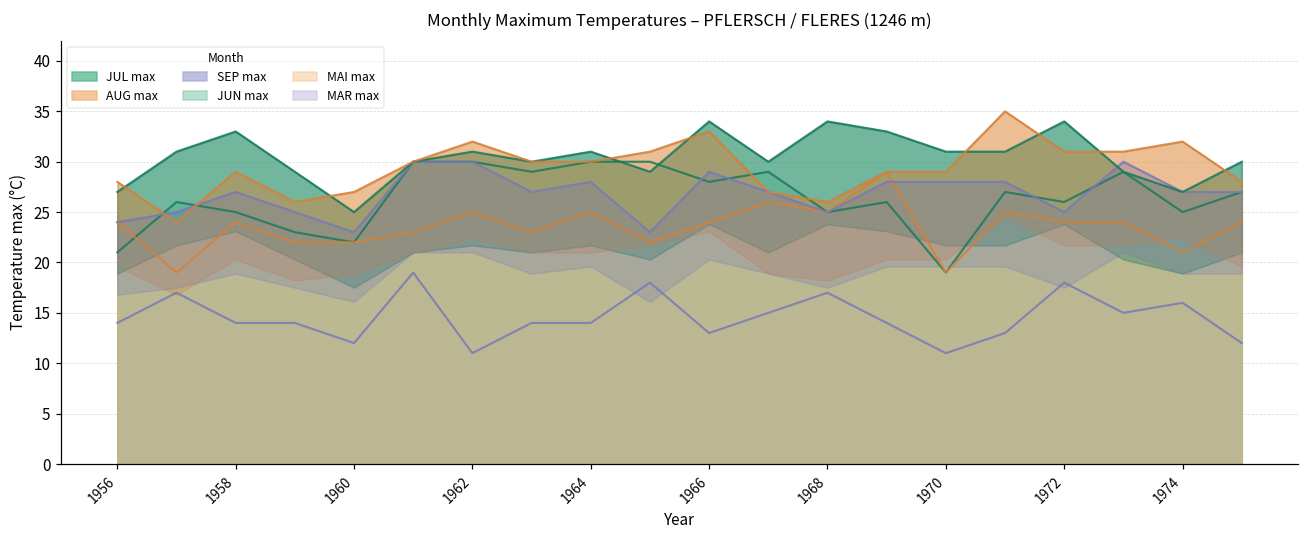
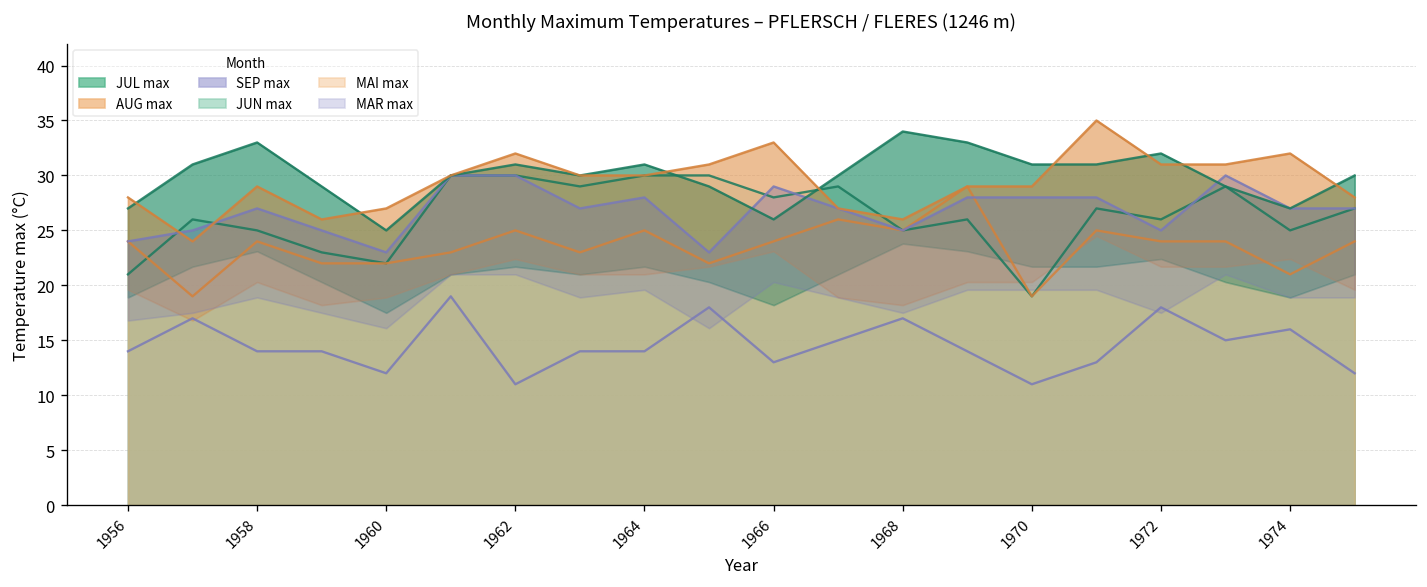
  {
    "JUL max": {
      "1956": 27,
      "1958": 33,
      "1960": 25,
      "1962": 31,
      "1964": 31,
-     "1966": 34,
+     "1966": 26,
      "1968": 34,
      "1970": 31,
-     "1972": 34
+     "1972": 32
    }
  }
